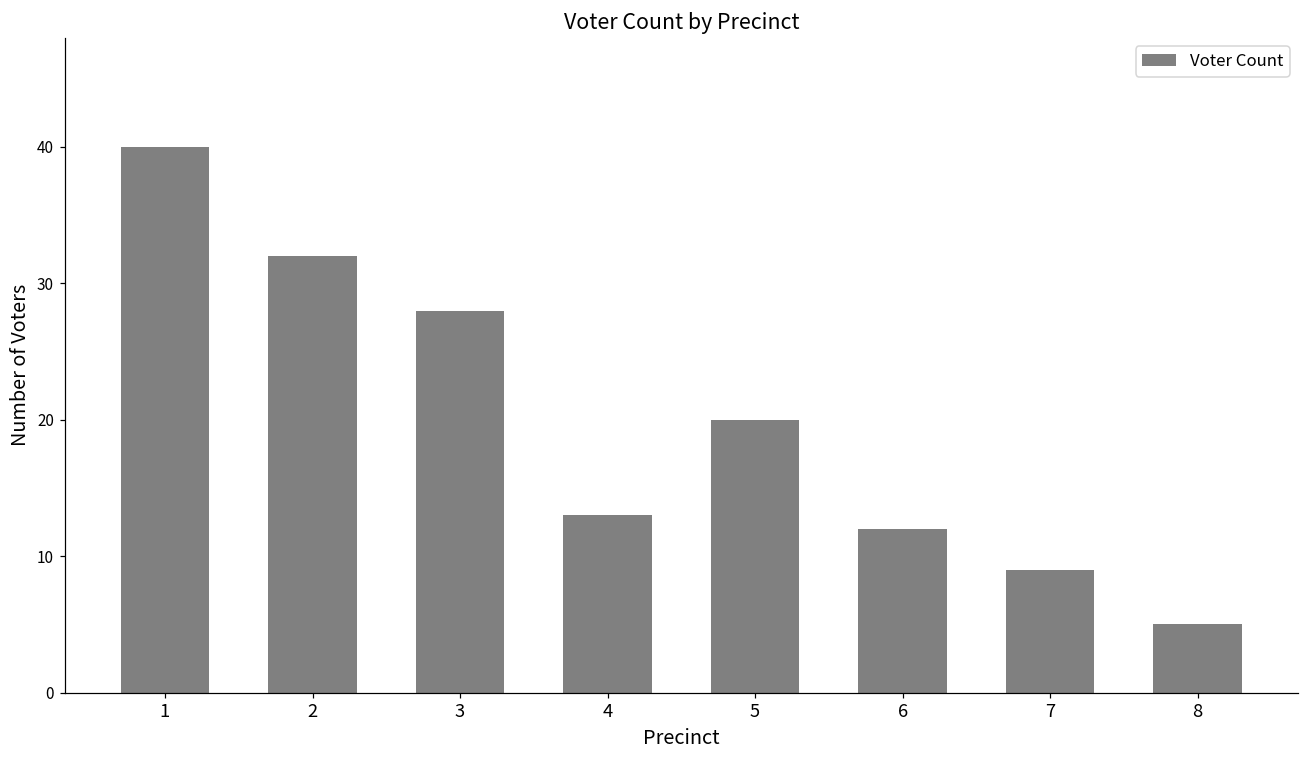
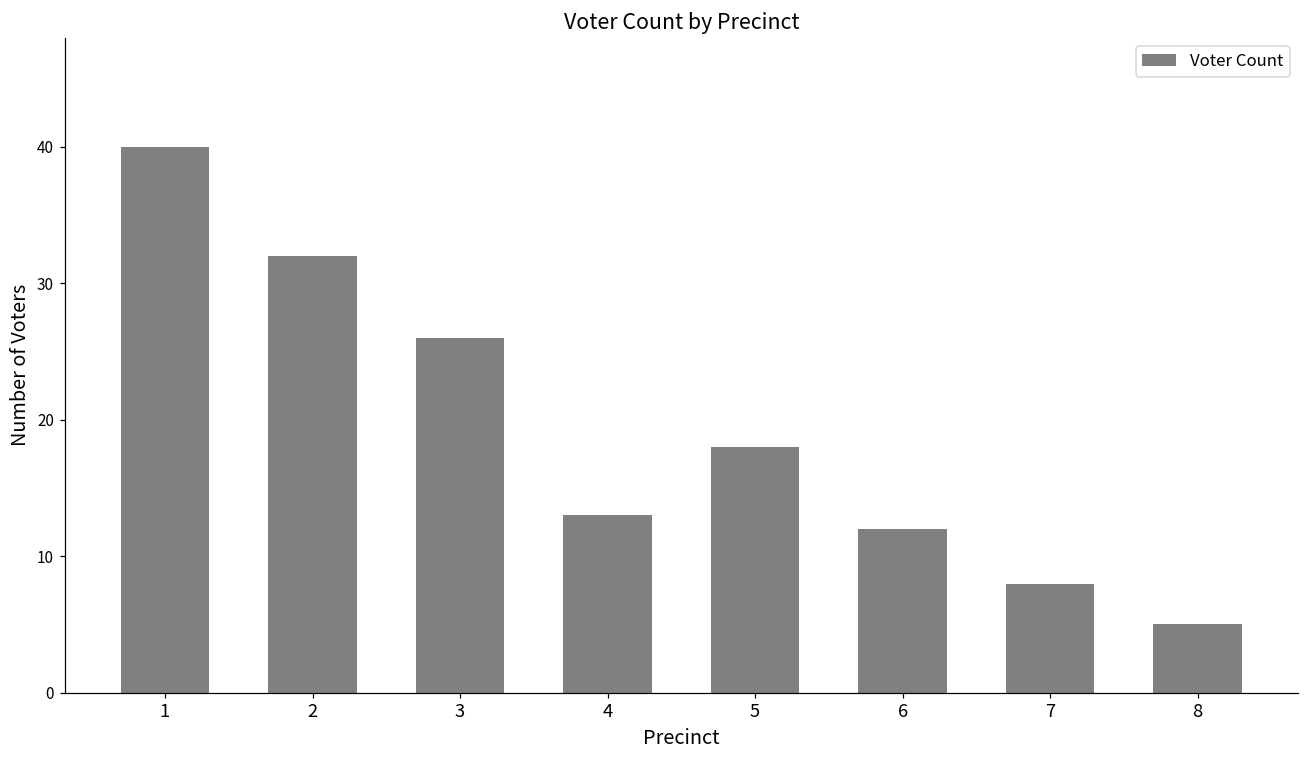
  {
    "1": 40,
    "2": 32,
-   "3": 28,
+   "3": 26,
    "4": 13,
-   "5": 20,
+   "5": 18,
    "6": 12,
-   "7": 9,
+   "7": 8,
    "8": 5
  }
